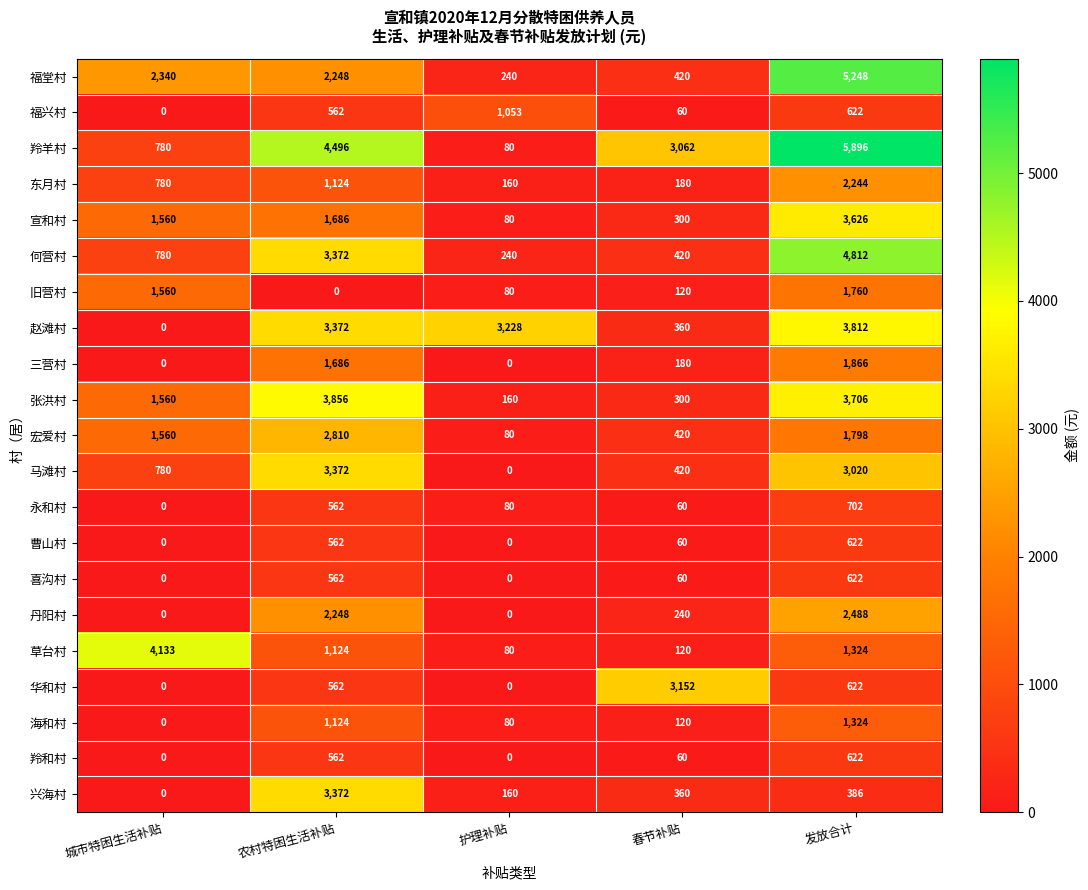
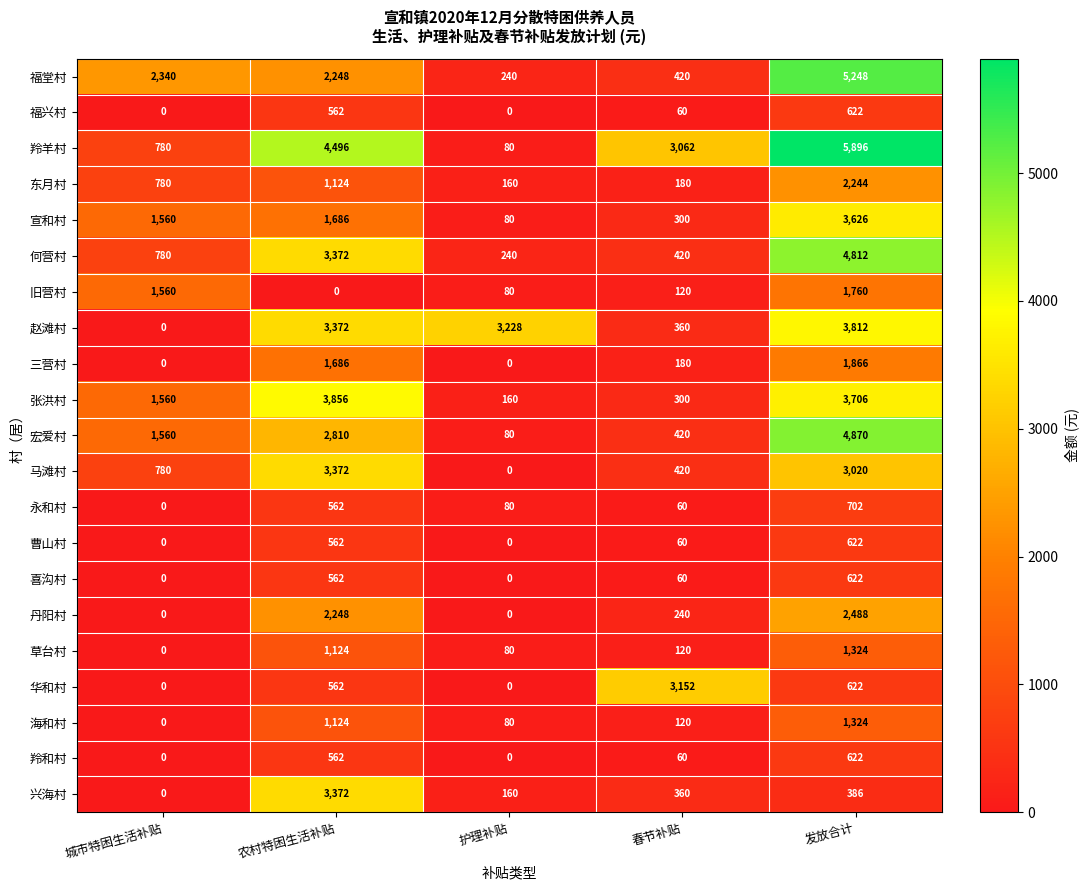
  {
    "福堂村": {
      "城市特困生活补贴": "2,340",
      "农村特困生活补贴": "2,248",
      "护理补贴": "240",
      "春节补贴": "420",
      "发放合计": "5,248"
    },
    "福兴村": {
      "城市特困生活补贴": "0",
      "农村特困生活补贴": "562",
-     "护理补贴": "1,053",
+     "护理补贴": "0",
      "春节补贴": "60",
      "发放合计": "622"
    },
    "羚羊村": {
      "城市特困生活补贴": "780",
      "农村特困生活补贴": "4,496",
      "护理补贴": "80",
      "春节补贴": "3,062",
      "发放合计": "5,896"
    },
    "东月村": {
      "城市特困生活补贴": "780",
      "农村特困生活补贴": "1,124",
      "护理补贴": "160",
      "春节补贴": "180",
      "发放合计": "2,244"
    },
    "宣和村": {
      "城市特困生活补贴": "1,560",
      "农村特困生活补贴": "1,686",
      "护理补贴": "80",
      "春节补贴": "300",
      "发放合计": "3,626"
    },
    "何营村": {
      "城市特困生活补贴": "780",
      "农村特困生活补贴": "3,372",
      "护理补贴": "240",
      "春节补贴": "420",
      "发放合计": "4,812"
    },
    "旧营村": {
      "城市特困生活补贴": "1,560",
      "农村特困生活补贴": "0",
      "护理补贴": "80",
      "春节补贴": "120",
      "发放合计": "1,760"
    },
    "赵滩村": {
      "城市特困生活补贴": "0",
      "农村特困生活补贴": "3,372",
      "护理补贴": "3,228",
      "春节补贴": "360",
      "发放合计": "3,812"
    },
    "三营村": {
      "城市特困生活补贴": "0",
      "农村特困生活补贴": "1,686",
      "护理补贴": "0",
      "春节补贴": "180",
      "发放合计": "1,866"
    },
    "张洪村": {
      "城市特困生活补贴": "1,560",
      "农村特困生活补贴": "3,856",
      "护理补贴": "160",
      "春节补贴": "300",
      "发放合计": "3,706"
    },
    "宏爱村": {
      "城市特困生活补贴": "1,560",
      "农村特困生活补贴": "2,810",
      "护理补贴": "80",
      "春节补贴": "420",
-     "发放合计": "1,798"
+     "发放合计": "4,870"
    },
    "马滩村": {
      "城市特困生活补贴": "780",
      "农村特困生活补贴": "3,372",
      "护理补贴": "0",
      "春节补贴": "420",
      "发放合计": "3,020"
    },
    "永和村": {
      "城市特困生活补贴": "0",
      "农村特困生活补贴": "562",
      "护理补贴": "80",
      "春节补贴": "60",
      "发放合计": "702"
    },
    "曹山村": {
      "城市特困生活补贴": "0",
      "农村特困生活补贴": "562",
      "护理补贴": "0",
      "春节补贴": "60",
      "发放合计": "622"
    },
    "喜沟村": {
      "城市特困生活补贴": "0",
      "农村特困生活补贴": "562",
      "护理补贴": "0",
      "春节补贴": "60",
      "发放合计": "622"
    },
    "丹阳村": {
      "城市特困生活补贴": "0",
      "农村特困生活补贴": "2,248",
      "护理补贴": "0",
      "春节补贴": "240",
      "发放合计": "2,488"
    },
    "草台村": {
-     "城市特困生活补贴": "4,133",
+     "城市特困生活补贴": "0",
      "农村特困生活补贴": "1,124",
      "护理补贴": "80",
      "春节补贴": "120",
      "发放合计": "1,324"
    },
    "华和村": {
      "城市特困生活补贴": "0",
      "农村特困生活补贴": "562",
      "护理补贴": "0",
      "春节补贴": "3,152",
      "发放合计": "622"
    },
    "海和村": {
      "城市特困生活补贴": "0",
      "农村特困生活补贴": "1,124",
      "护理补贴": "80",
      "春节补贴": "120",
      "发放合计": "1,324"
    },
    "羚和村": {
      "城市特困生活补贴": "0",
      "农村特困生活补贴": "562",
      "护理补贴": "0",
      "春节补贴": "60",
      "发放合计": "622"
    },
    "兴海村": {
      "城市特困生活补贴": "0",
      "农村特困生活补贴": "3,372",
      "护理补贴": "160",
      "春节补贴": "360",
      "发放合计": "386"
    }
  }
